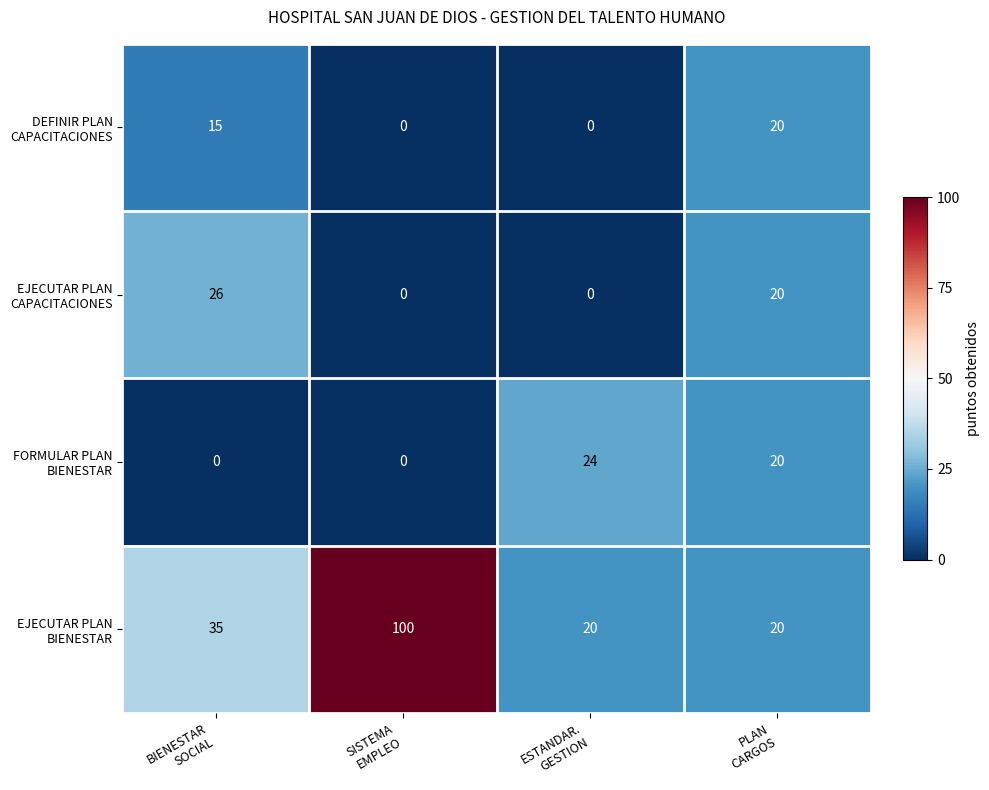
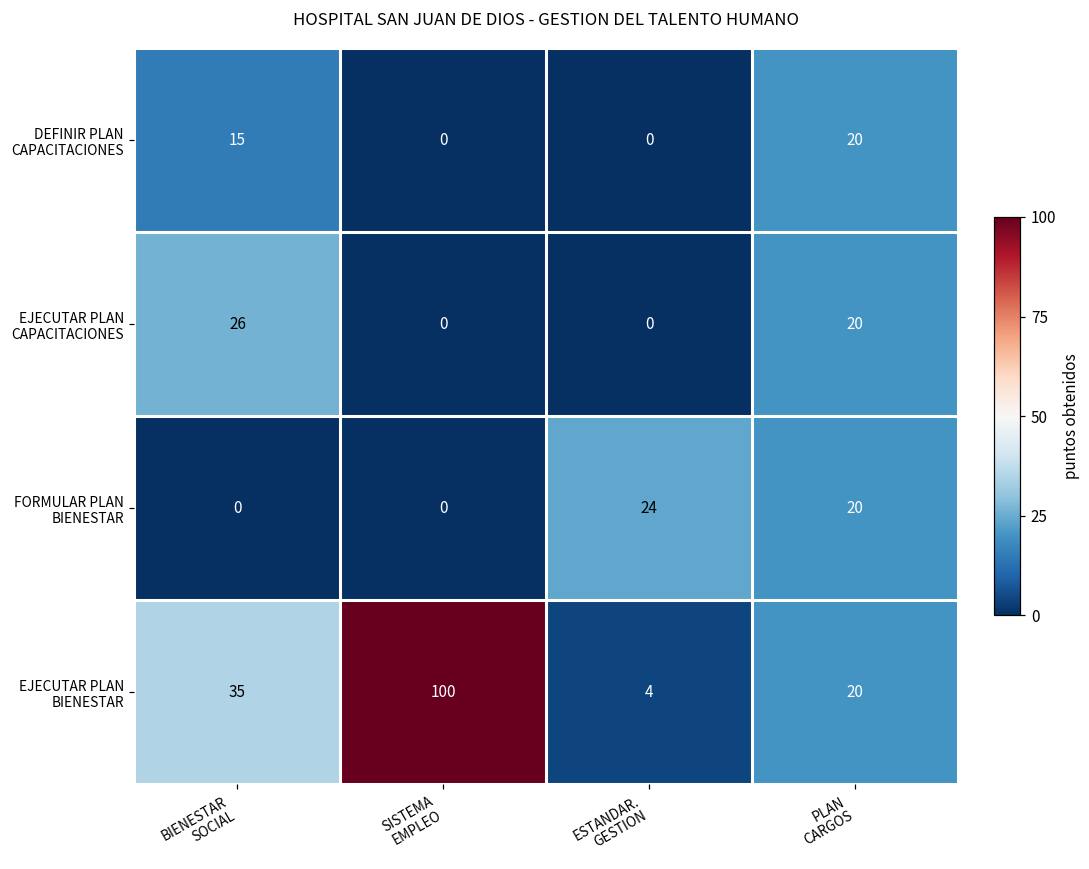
  {
    "DEFINIR PLAN CAPACITACIONES": {
      "BIENESTAR SOCIAL": 15,
      "SISTEMA EMPLEO": 0,
      "ESTANDAR. GESTION": 0,
      "PLAN CARGOS": 20
    },
    "EJECUTAR PLAN CAPACITACIONES": {
      "BIENESTAR SOCIAL": 26,
      "SISTEMA EMPLEO": 0,
      "ESTANDAR. GESTION": 0,
      "PLAN CARGOS": 20
    },
    "FORMULAR PLAN BIENESTAR": {
      "BIENESTAR SOCIAL": 0,
      "SISTEMA EMPLEO": 0,
      "ESTANDAR. GESTION": 24,
      "PLAN CARGOS": 20
    },
    "EJECUTAR PLAN BIENESTAR": {
      "BIENESTAR SOCIAL": 35,
      "SISTEMA EMPLEO": 100,
-     "ESTANDAR. GESTION": 20,
+     "ESTANDAR. GESTION": 4,
      "PLAN CARGOS": 20
    }
  }
